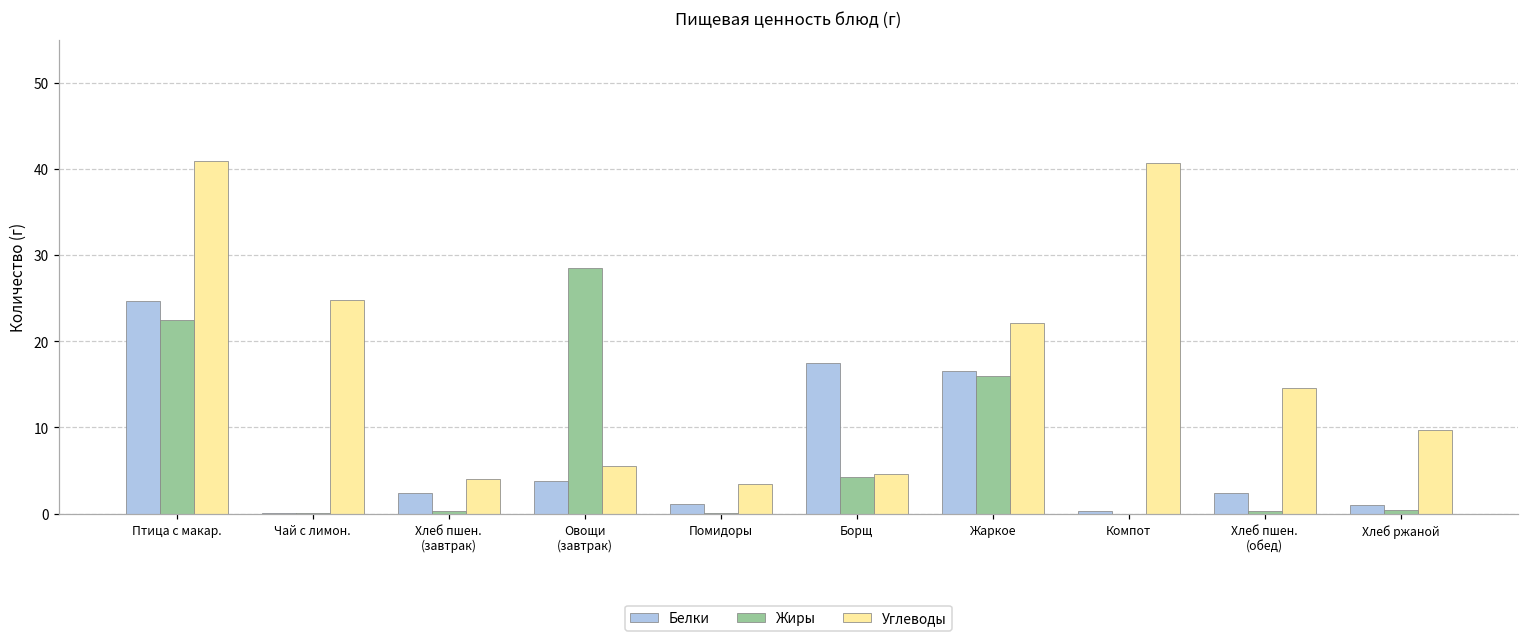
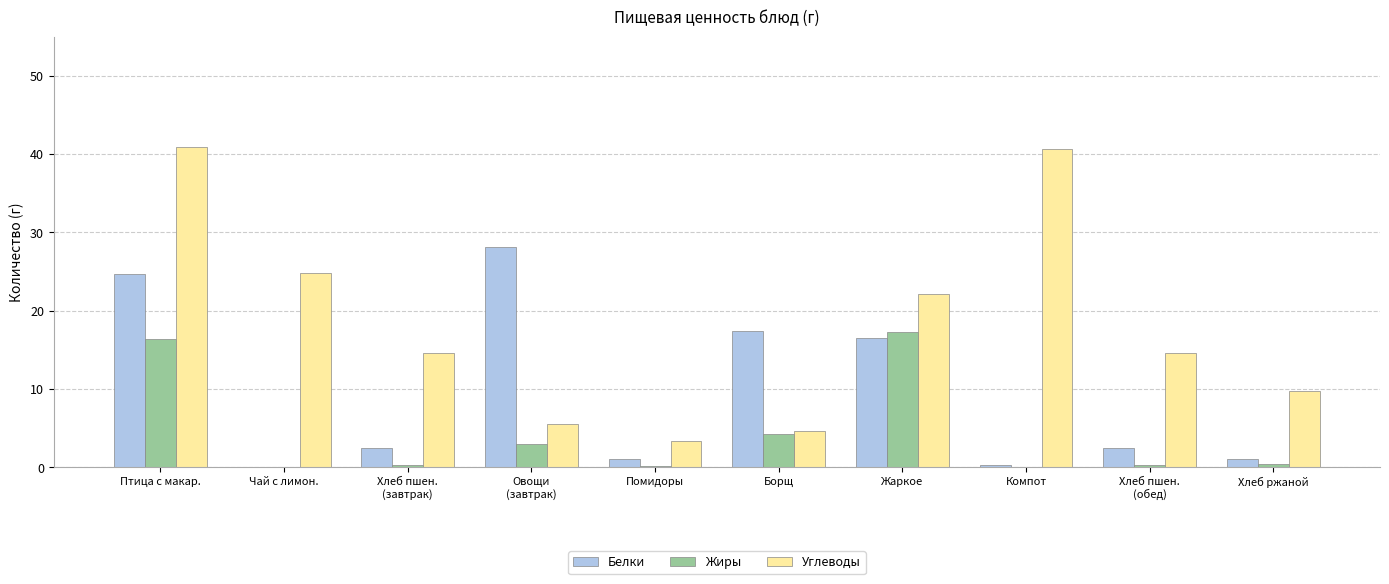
  {
    "Белки": {
      "Птица с макар.": 25,
      "Хлеб пшен. (завтрак)": 2,
-     "Овощи (завтрак)": 4,
+     "Овощи (завтрак)": 28,
      "Помидоры": 1,
      "Борщ": 17,
      "Жаркое": 17,
      "Компот": 0,
      "Хлеб пшен. (обед)": 2,
      "Хлеб ржаной": 1
    },
    "Жиры": {
-     "Птица с макар.": 23,
-     "Овощи (завтрак)": 29,
+     "Птица с макар.": 16,
+     "Овощи (завтрак)": 3,
      "Борщ": 4,
-     "Жаркое": 16,
+     "Жаркое": 17,
      "Компот": 0,
      "Хлеб ржаной": 0
    },
    "Углеводы": {
      "Птица с макар.": 41,
      "Чай с лимон.": 25,
-     "Хлеб пшен. (завтрак)": 4,
+     "Хлеб пшен. (завтрак)": 15,
      "Овощи (завтрак)": 6,
      "Помидоры": 3,
      "Борщ": 5,
      "Жаркое": 22,
      "Компот": 41,
      "Хлеб пшен. (обед)": 15,
      "Хлеб ржаной": 10
    }
  }
